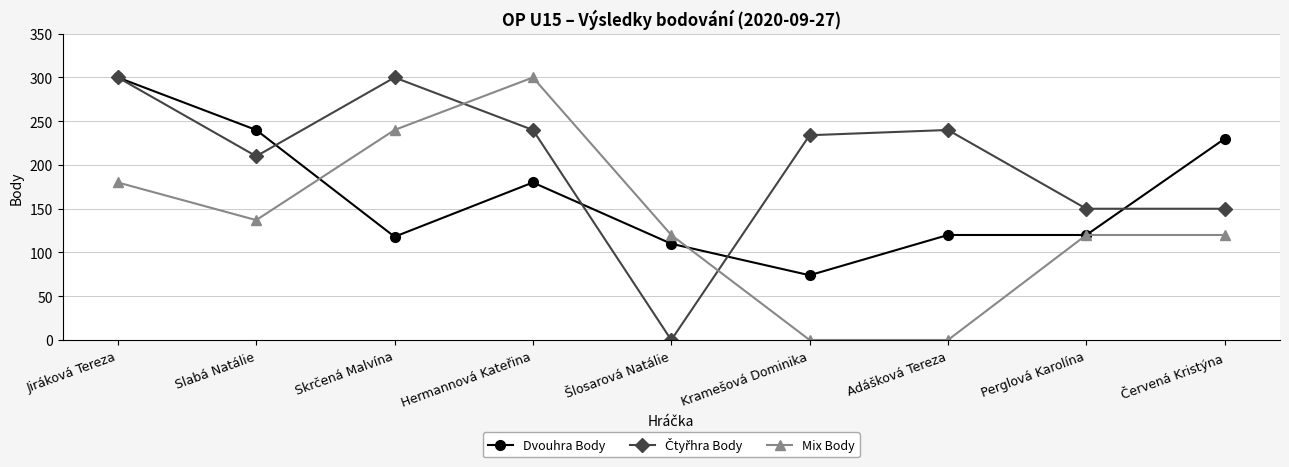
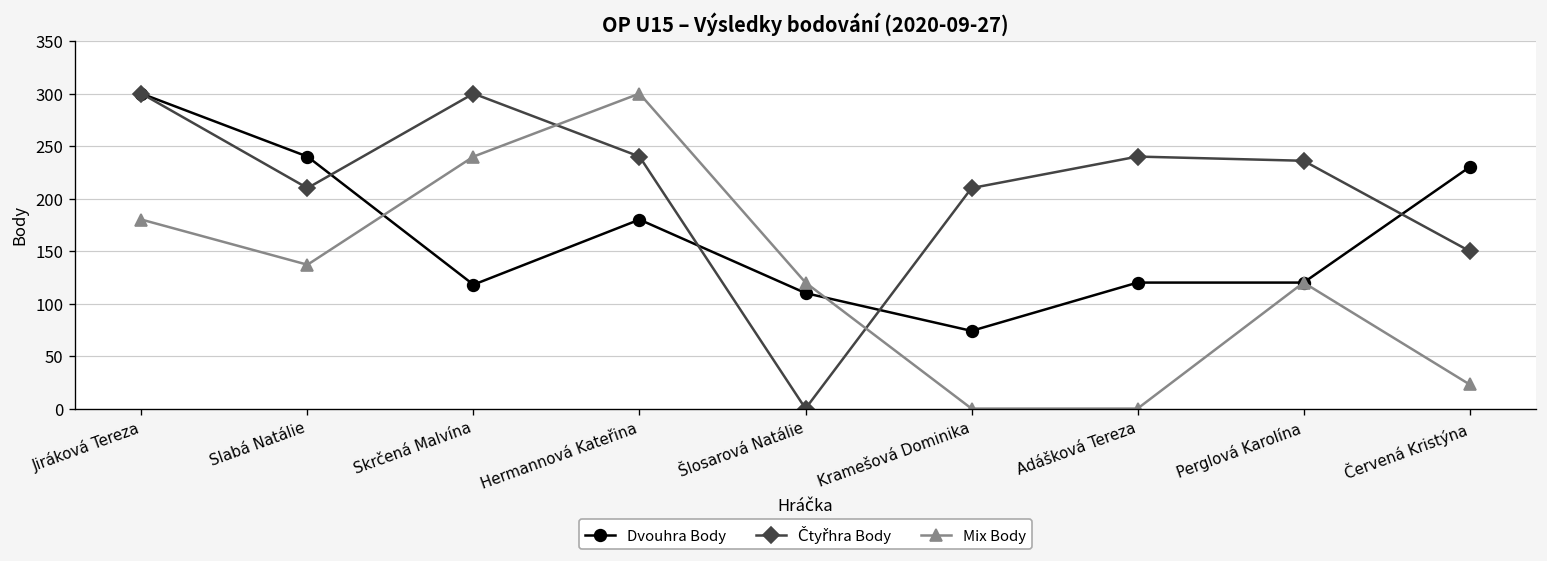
  {
    "Dvouhra Body": {
      "Slabá Natálie": 240,
      "Skrčená Malvína": 120,
      "Hermannová Kateřina": 180,
      "Šlosarová Natálie": 110,
      "Kramešová Dominika": 70,
      "Adášková Tereza": 120,
      "Červená Kristýna": 230
    },
    "Čtyřhra Body": {
      "Slabá Natálie": 210,
      "Skrčená Malvína": 300,
      "Hermannová Kateřina": 240,
      "Šlosarová Natálie": 0,
-     "Kramešová Dominika": 230,
+     "Kramešová Dominika": 210,
      "Adášková Tereza": 240,
-     "Perglová Karolína": 150,
+     "Perglová Karolína": 240,
      "Červená Kristýna": 150
    },
    "Mix Body": {
      "Jiráková Tereza": 180,
      "Slabá Natálie": 140,
      "Skrčená Malvína": 240,
      "Hermannová Kateřina": 300,
      "Šlosarová Natálie": 120,
      "Kramešová Dominika": 0,
      "Adášková Tereza": 0,
-     "Červená Kristýna": 120
+     "Červená Kristýna": 20
    }
  }
